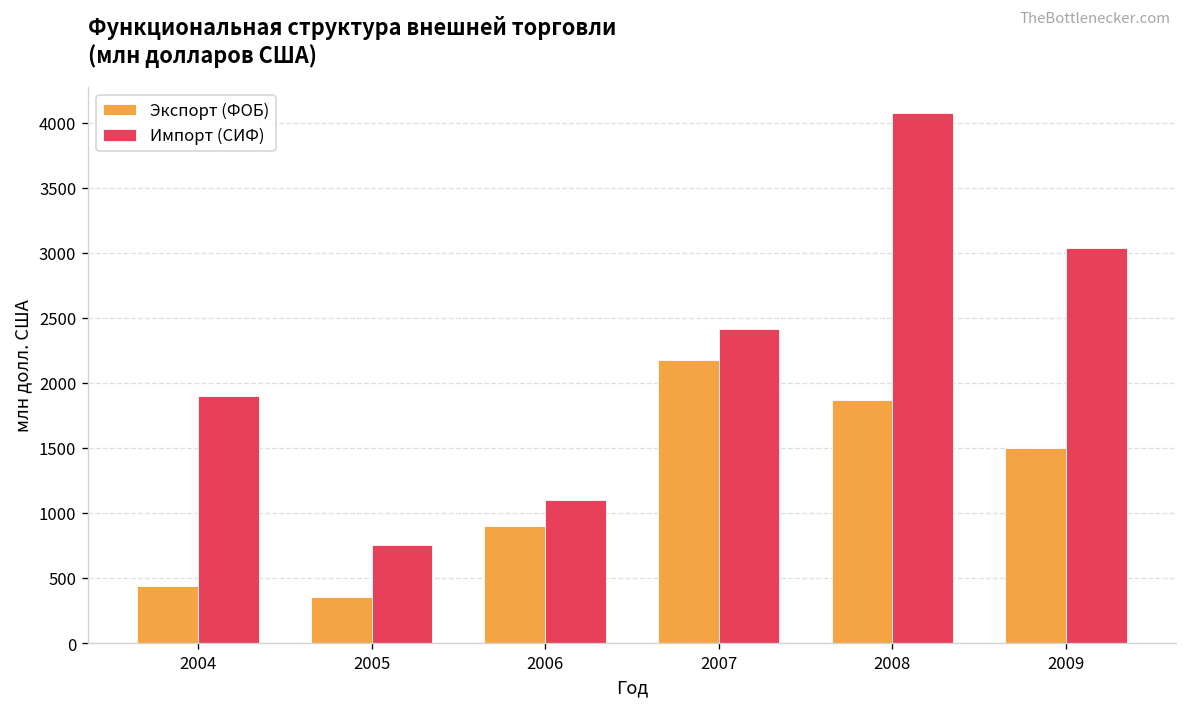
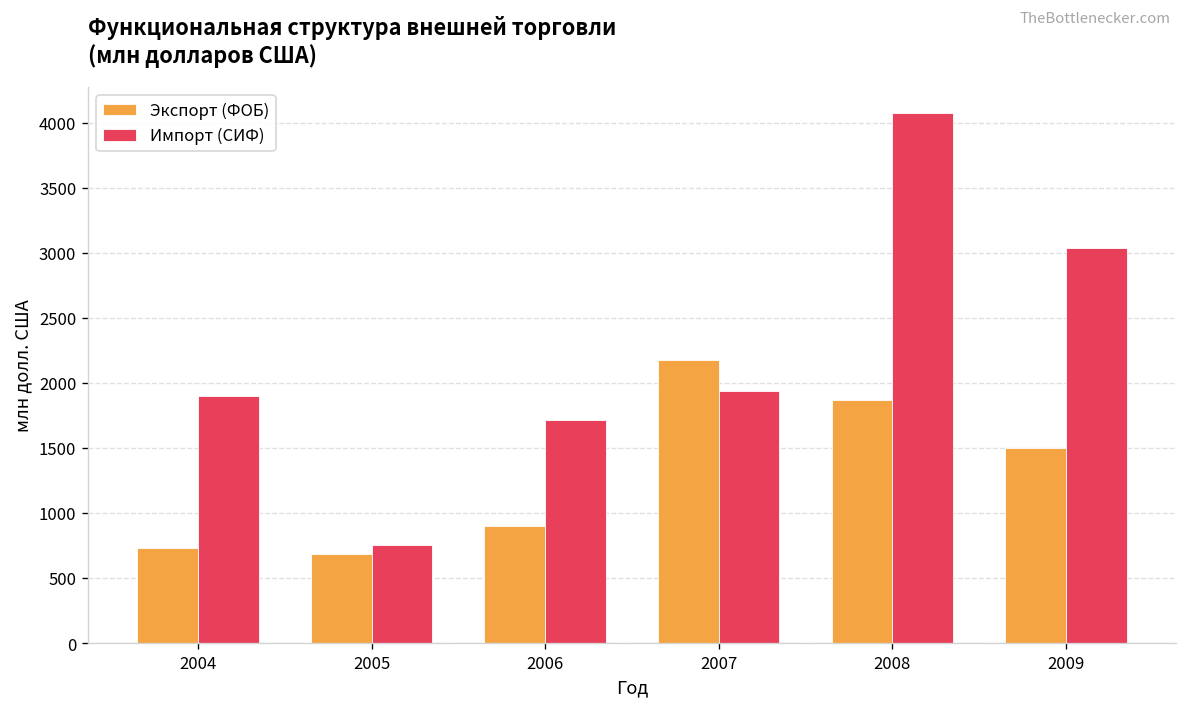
  {
    "Экспорт (ФОБ)": {
-     "2004": 440,
-     "2005": 360,
+     "2004": 730,
+     "2005": 690,
      "2006": 910,
      "2007": 2180,
      "2008": 1870,
      "2009": 1500
    },
    "Импорт (СИФ)": {
      "2004": 1900,
      "2005": 760,
-     "2006": 1100,
-     "2007": 2420,
+     "2006": 1720,
+     "2007": 1940,
      "2008": 4070,
      "2009": 3040
    }
  }
